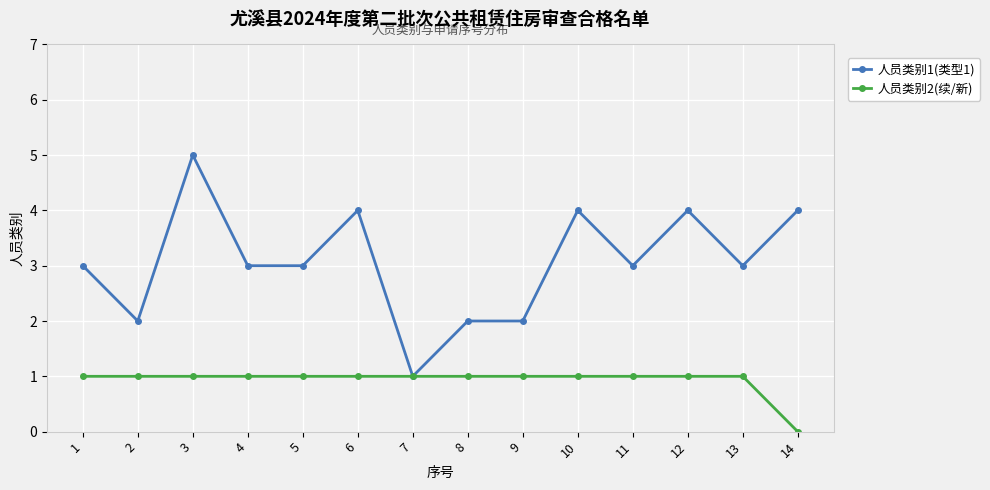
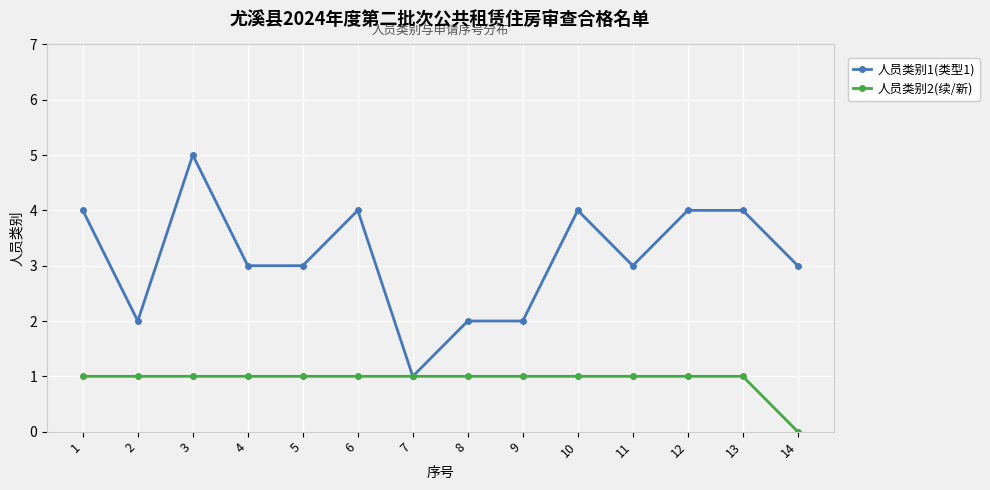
  {
    "人员类别1(类型1)": {
-     "1": 3,
+     "1": 4,
      "2": 2,
      "3": 5,
      "4": 3,
      "5": 3,
      "6": 4,
      "8": 2,
      "9": 2,
      "10": 4,
      "11": 3,
      "12": 4,
-     "13": 3,
-     "14": 4
+     "13": 4,
+     "14": 3
    },
    "人员类别2(续/新)": {
      "1": 1,
      "2": 1,
      "3": 1,
      "4": 1,
      "5": 1,
      "6": 1,
      "8": 1,
      "9": 1,
      "10": 1,
      "11": 1,
      "12": 1,
      "13": 1,
      "14": 0
    }
  }
